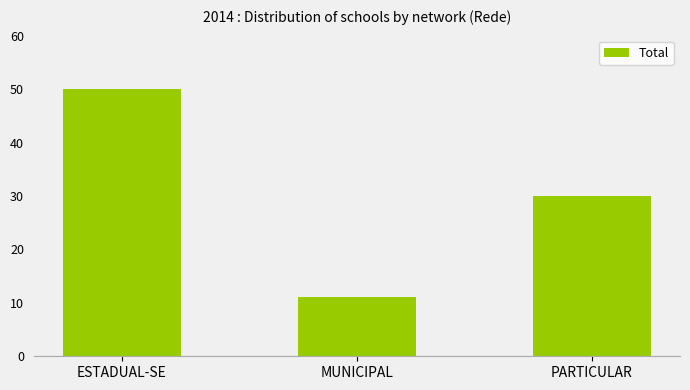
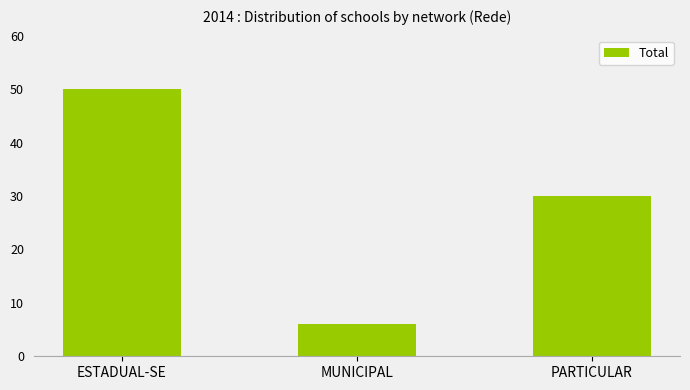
  {
    "ESTADUAL-SE": 50,
-   "MUNICIPAL": 11,
+   "MUNICIPAL": 6,
    "PARTICULAR": 30
  }
